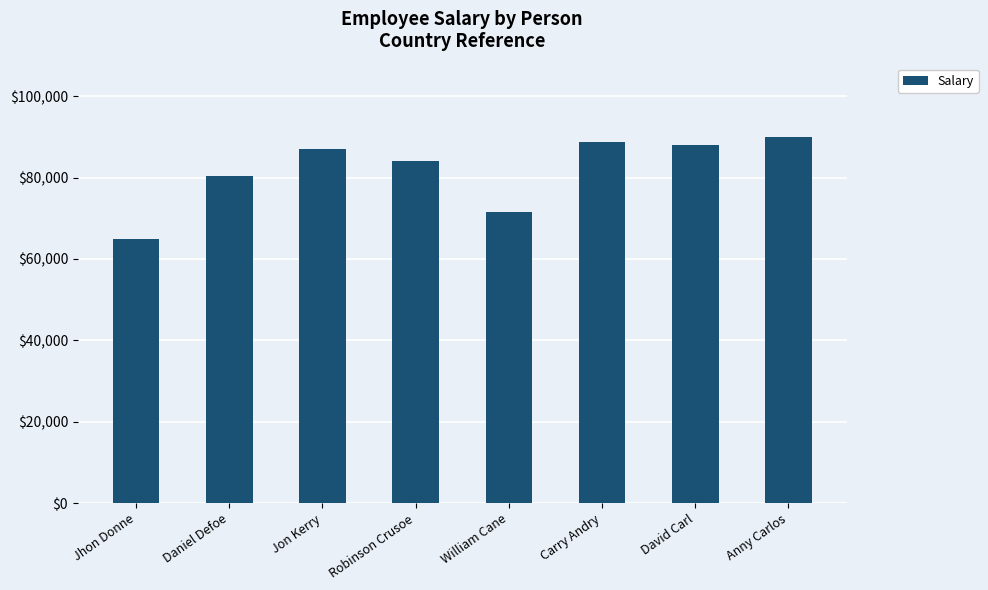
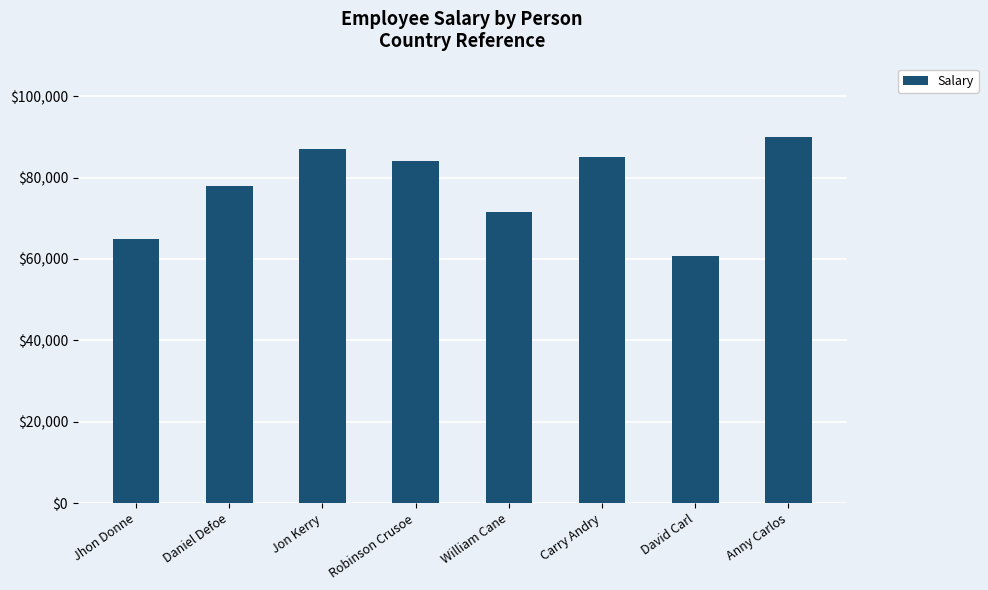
  {
    "Jhon Donne": "$65,000",
-   "Daniel Defoe": "$80,000",
+   "Daniel Defoe": "$78,000",
    "Jon Kerry": "$87,000",
    "Robinson Crusoe": "$84,000",
    "William Cane": "$71,000",
-   "Carry Andry": "$89,000",
-   "David Carl": "$88,000",
+   "Carry Andry": "$85,000",
+   "David Carl": "$61,000",
    "Anny Carlos": "$90,000"
  }
